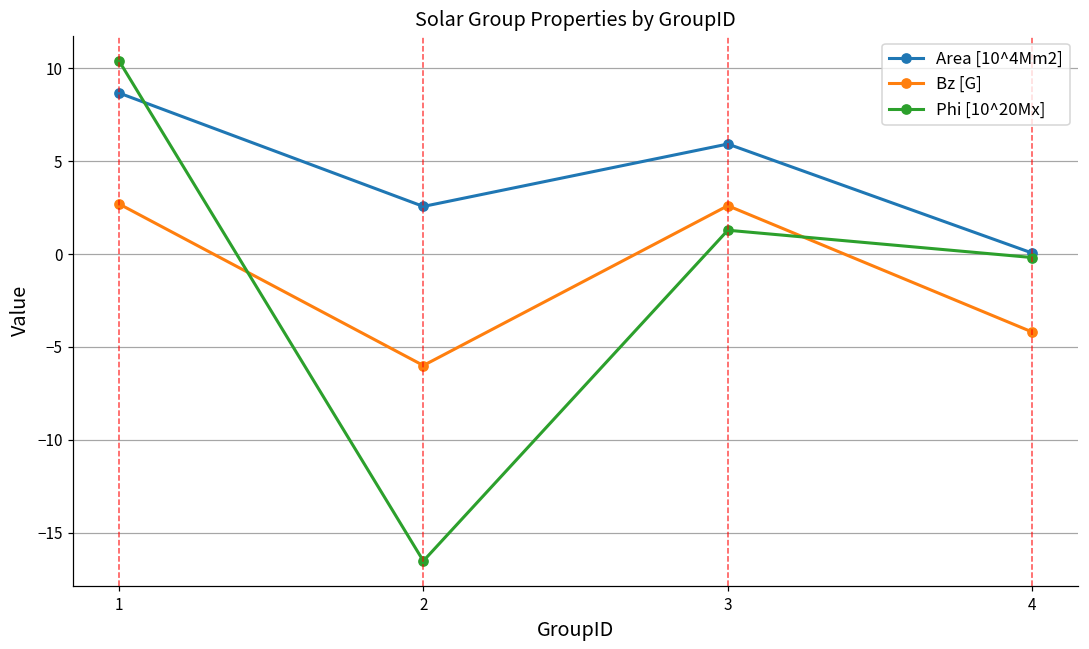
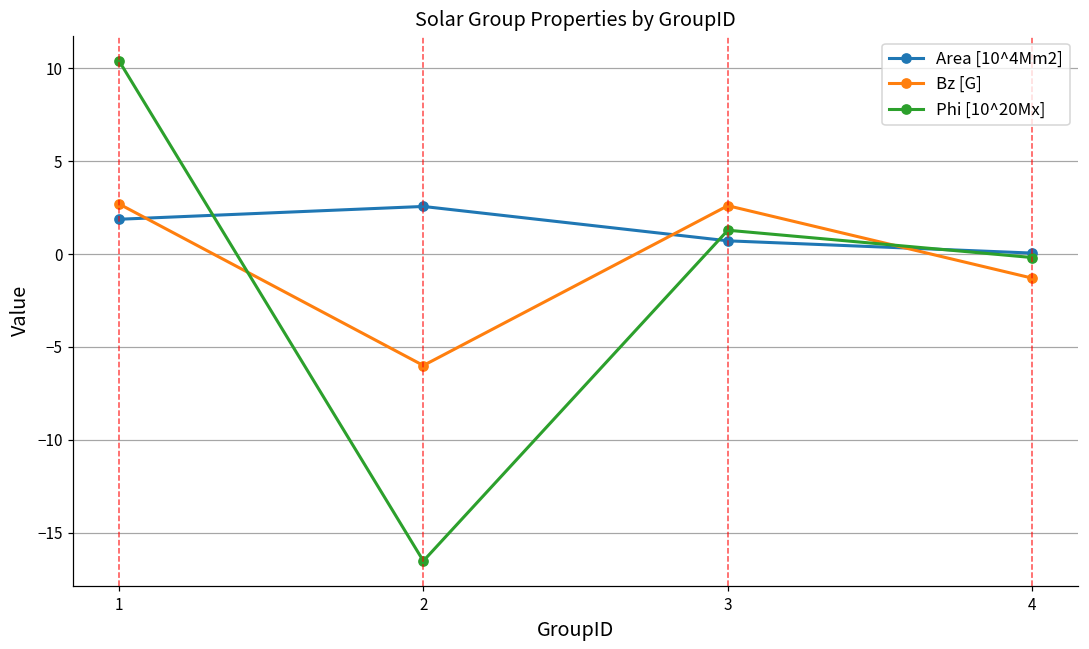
  {
    "Area [10^4Mm2]": {
-     "1": 8.7,
+     "1": 1.9,
      "2": 2.6,
-     "3": 5.9,
+     "3": 0.7,
      "4": 0.1
    },
    "Bz [G]": {
      "1": 2.7,
      "2": -6.0,
      "3": 2.6,
-     "4": -4.2
+     "4": -1.3
    },
    "Phi [10^20Mx]": {
      "1": 10.4,
      "2": -16.5,
      "3": 1.3,
      "4": -0.2
    }
  }
